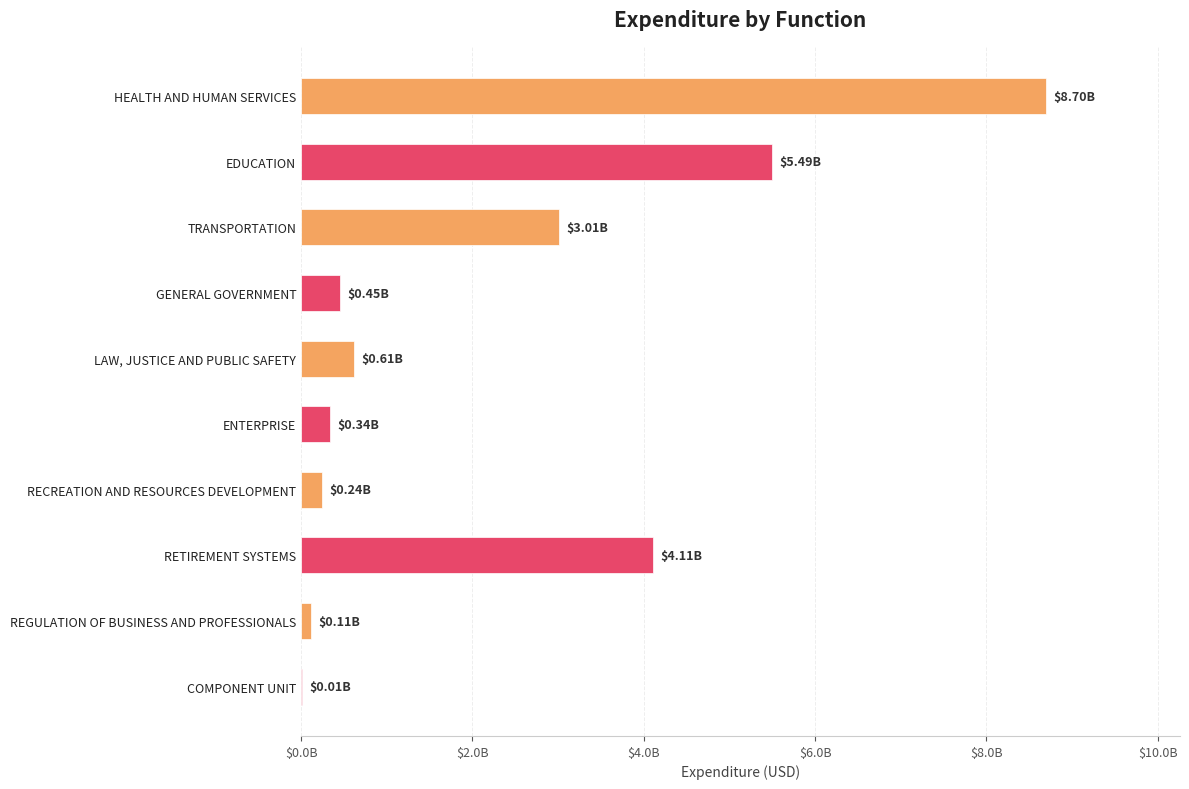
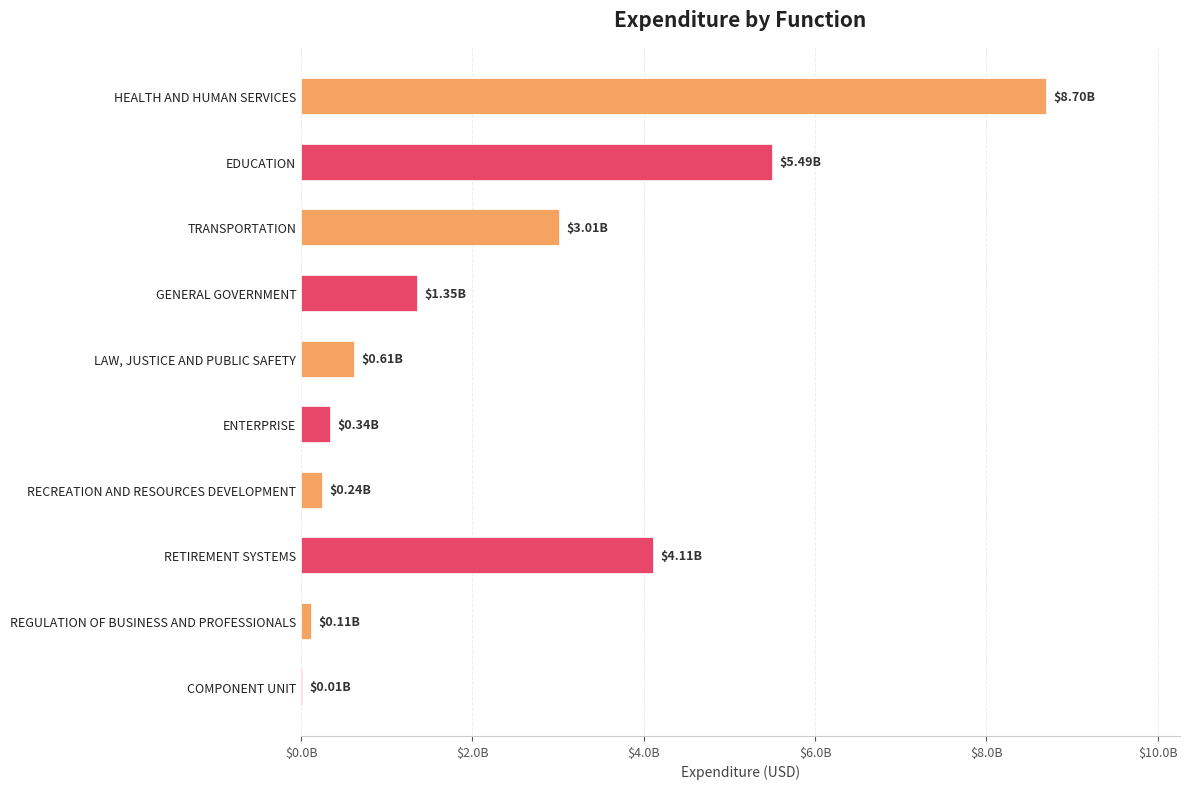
  {
    "HEALTH AND HUMAN SERVICES": "$8.70B",
    "EDUCATION": "$5.49B",
    "TRANSPORTATION": "$3.01B",
-   "GENERAL GOVERNMENT": "$0.45B",
+   "GENERAL GOVERNMENT": "$1.35B",
    "LAW, JUSTICE AND PUBLIC SAFETY": "$0.61B",
    "ENTERPRISE": "$0.34B",
    "RECREATION AND RESOURCES DEVELOPMENT": "$0.24B",
    "RETIREMENT SYSTEMS": "$4.11B",
    "REGULATION OF BUSINESS AND PROFESSIONALS": "$0.11B",
    "COMPONENT UNIT": "$0.01B"
  }
